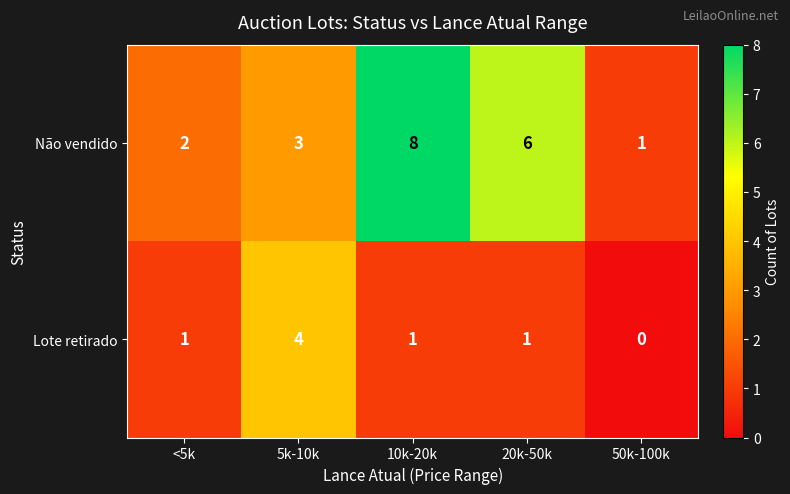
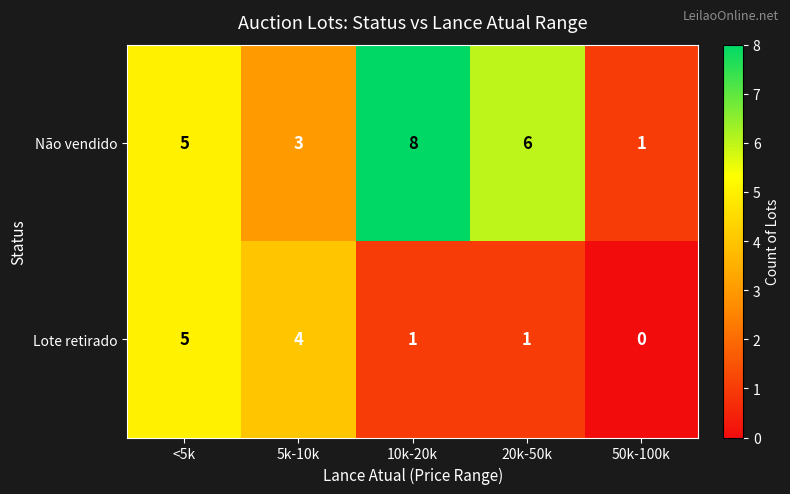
  {
    "Não vendido": {
-     "<5k": 2,
+     "<5k": 5,
      "5k-10k": 3,
      "10k-20k": 8,
      "20k-50k": 6,
      "50k-100k": 1
    },
    "Lote retirado": {
-     "<5k": 1,
+     "<5k": 5,
      "5k-10k": 4,
      "10k-20k": 1,
      "20k-50k": 1,
      "50k-100k": 0
    }
  }
